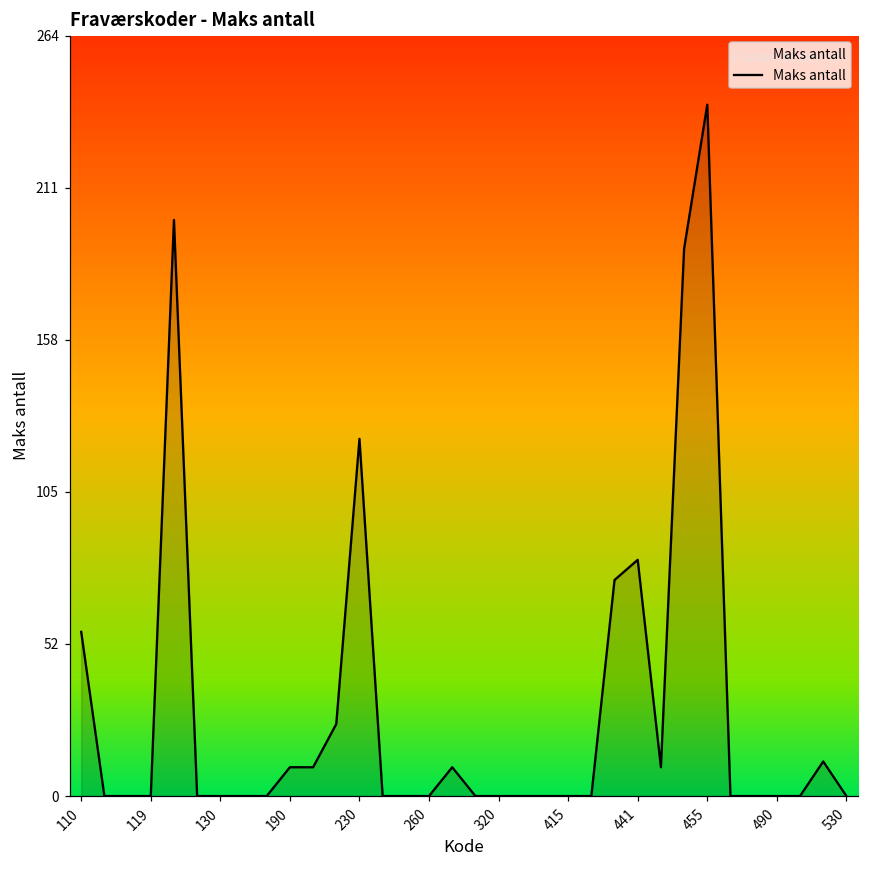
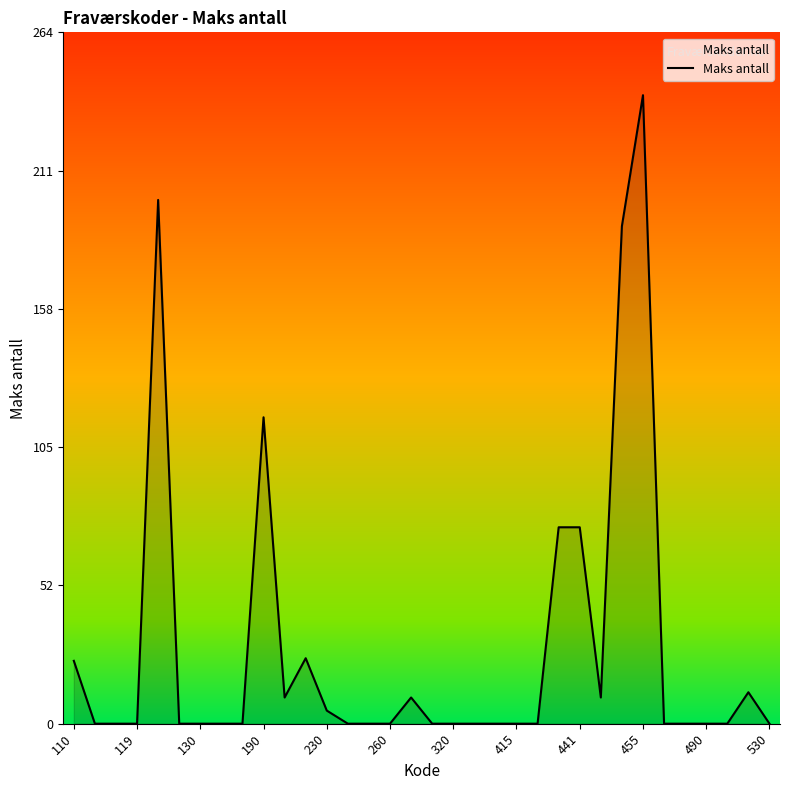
  {
-   "110": 57,
+   "110": 24,
    "119": 0,
    "130": 0,
-   "190": 10,
-   "230": 124,
+   "190": 117,
+   "230": 5,
    "260": 0,
    "320": 0,
    "415": 0,
-   "441": 82,
+   "441": 75,
    "455": 240,
    "490": 0,
    "530": 0
  }
